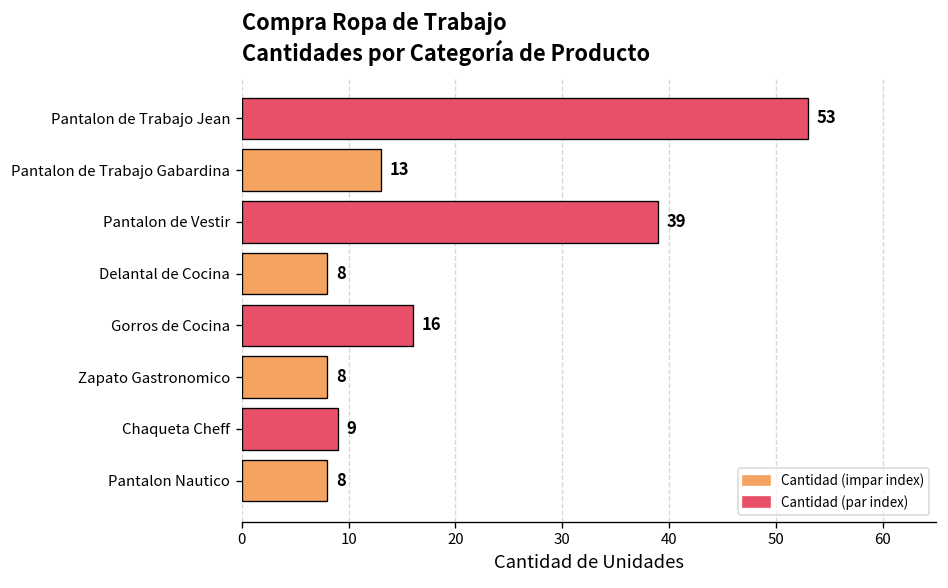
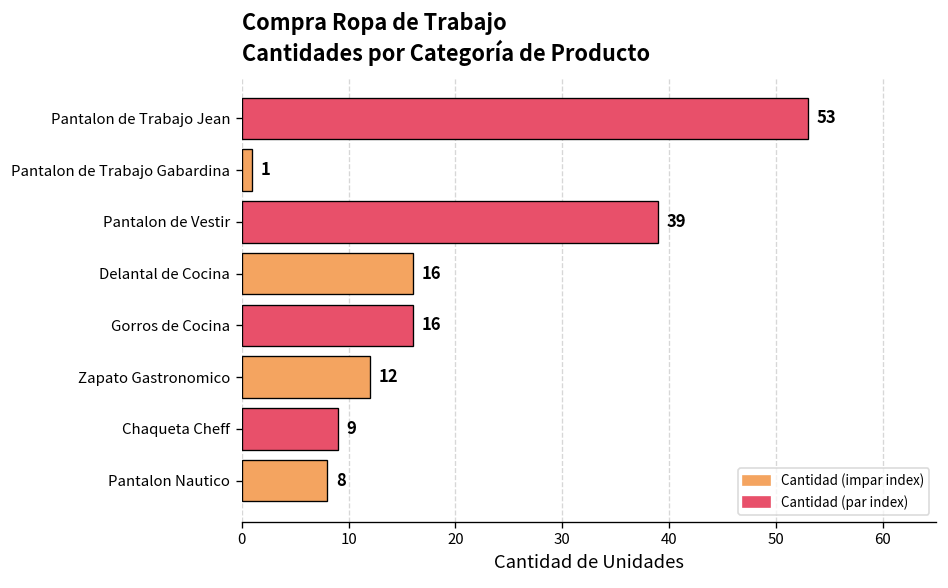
  {
    "Pantalon de Trabajo Jean": 53,
-   "Pantalon de Trabajo Gabardina": 13,
+   "Pantalon de Trabajo Gabardina": 1,
    "Pantalon de Vestir": 39,
-   "Delantal de Cocina": 8,
+   "Delantal de Cocina": 16,
    "Gorros de Cocina": 16,
-   "Zapato Gastronomico": 8,
+   "Zapato Gastronomico": 12,
    "Chaqueta Cheff": 9,
    "Pantalon Nautico": 8
  }
